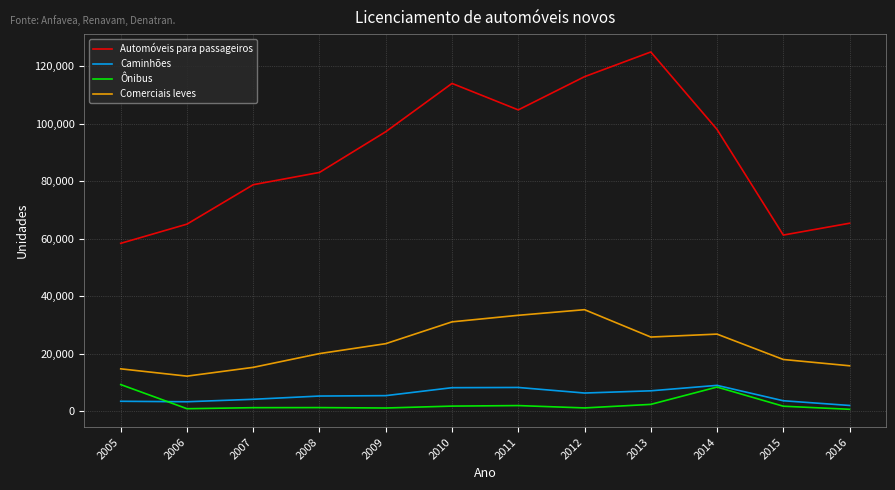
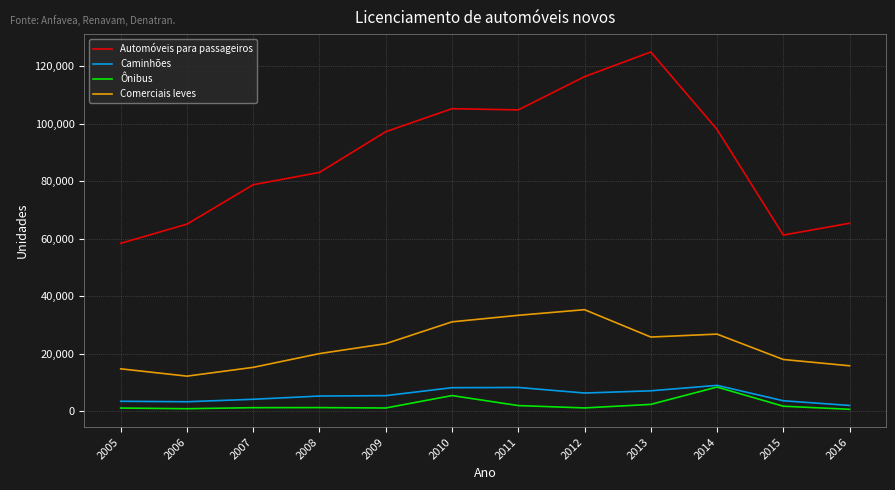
  {
    "Automóveis para passageiros": {
      "2005": "58,000",
      "2006": "65,000",
      "2007": "79,000",
      "2008": "83,000",
      "2009": "97,000",
-     "2010": "114,000",
+     "2010": "105,000",
      "2011": "105,000",
      "2012": "116,000",
      "2013": "125,000",
      "2014": "98,000",
      "2015": "61,000",
      "2016": "65,000"
    },
    "Caminhões": {
      "2005": "3,000",
      "2006": "3,000",
      "2007": "4,000",
      "2008": "5,000",
      "2009": "5,000",
      "2010": "8,000",
      "2011": "8,000",
      "2012": "6,000",
      "2013": "7,000",
      "2015": "4,000",
      "2016": "2,000"
    },
    "Ônibus": {
-     "2005": "9,000",
+     "2005": "1,000",
      "2006": "1,000",
      "2007": "1,000",
      "2008": "1,000",
      "2009": "1,000",
-     "2010": "2,000",
+     "2010": "5,000",
      "2011": "2,000",
      "2012": "1,000",
      "2013": "2,000",
      "2015": "2,000",
      "2016": "1,000"
    },
    "Comerciais leves": {
      "2005": "15,000",
      "2006": "12,000",
      "2007": "15,000",
      "2008": "20,000",
      "2009": "23,000",
      "2010": "31,000",
      "2011": "33,000",
      "2012": "35,000",
      "2013": "26,000",
      "2014": "27,000",
      "2015": "18,000",
      "2016": "16,000"
    }
  }
